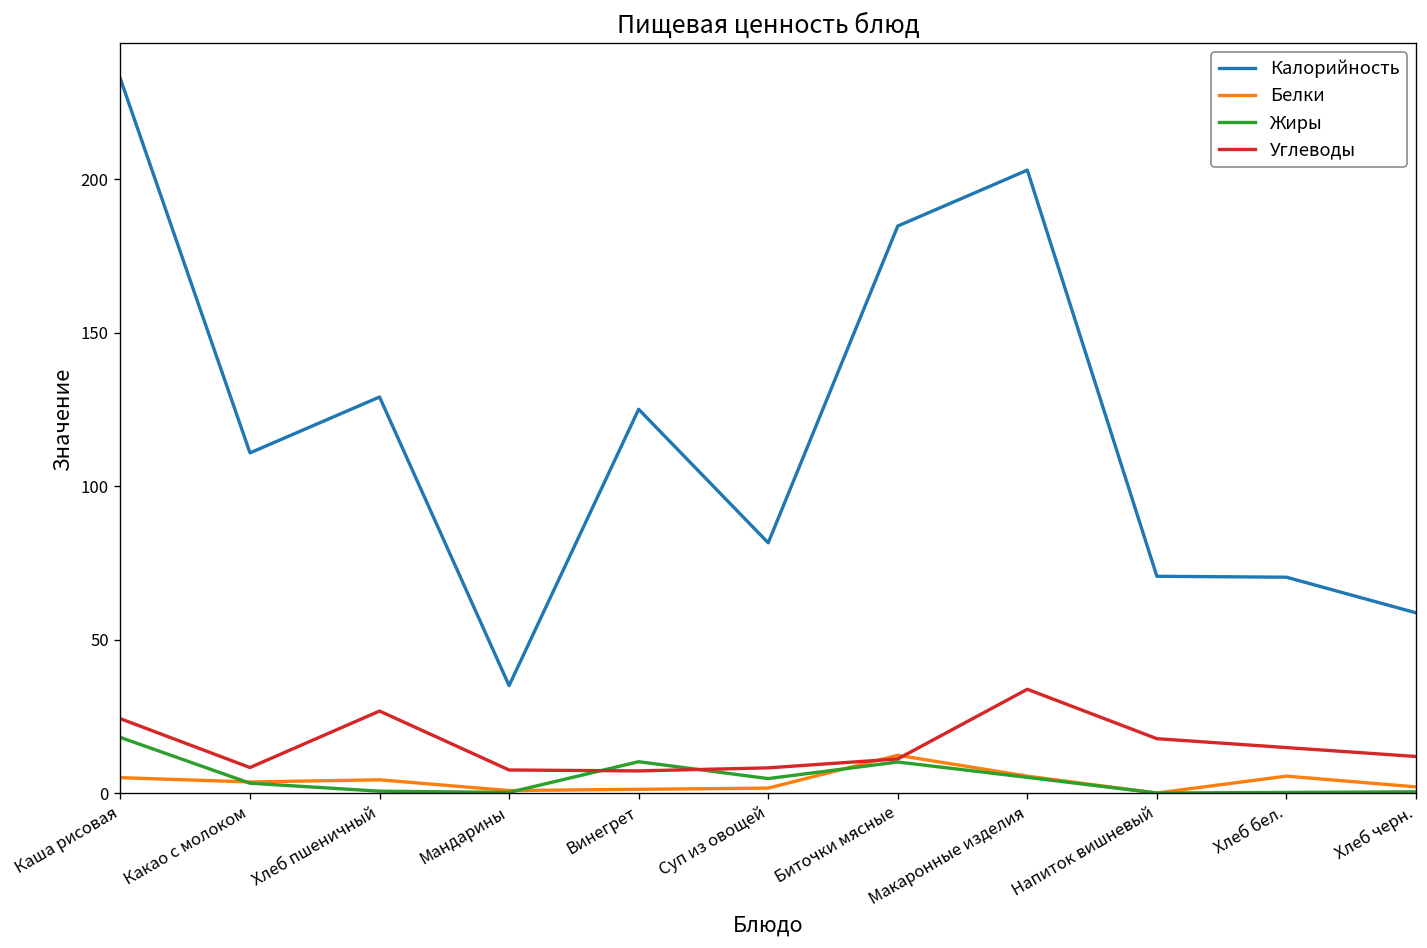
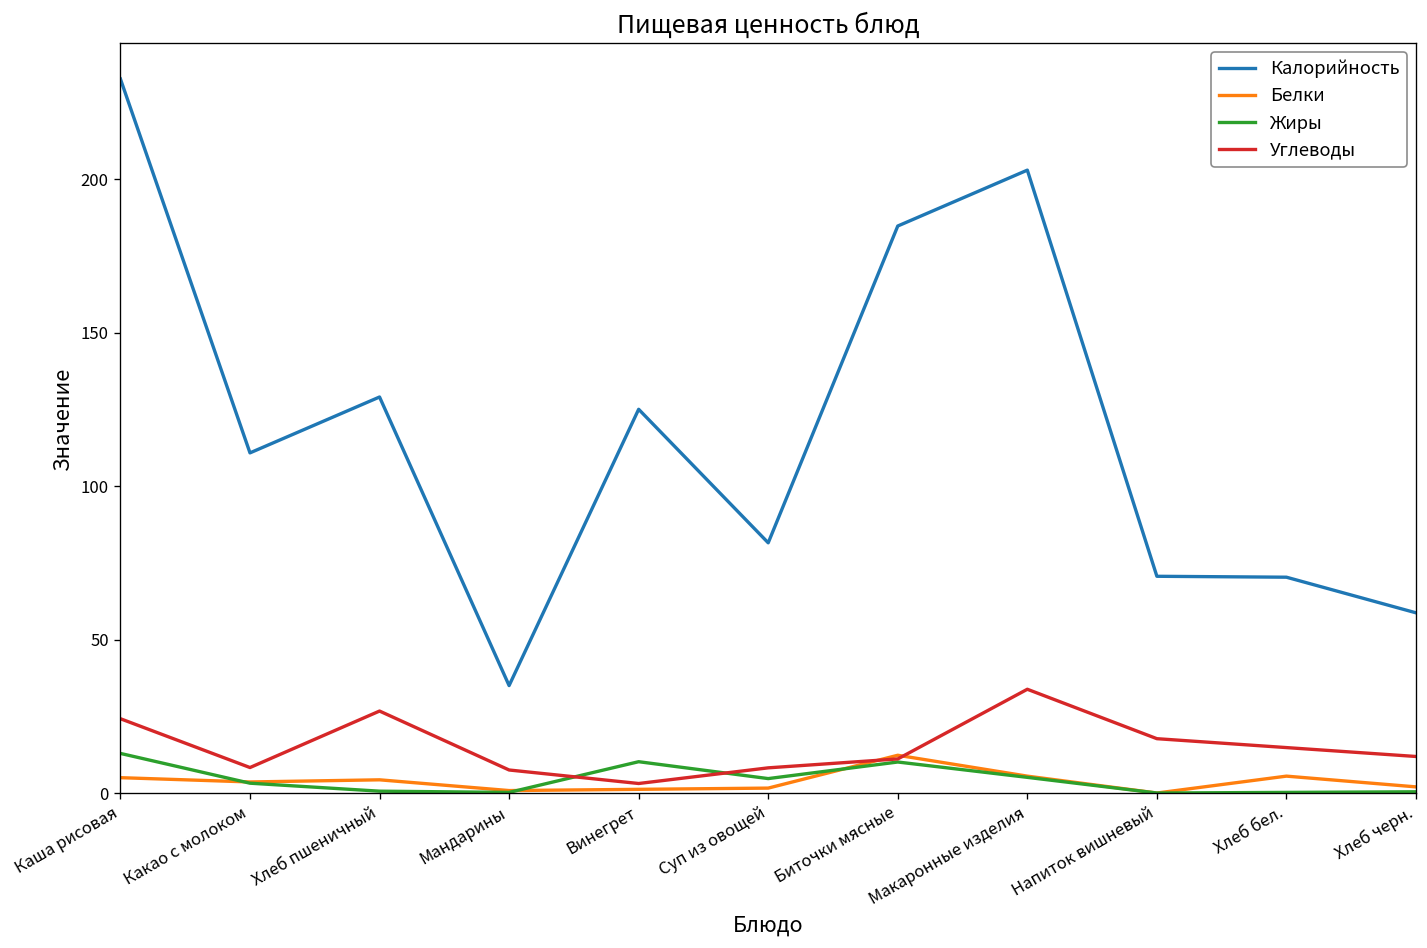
  {
    "Калорийность": {
      "Каша рисовая": 233,
      "Какао с молоком": 111,
      "Хлеб пшеничный": 129,
      "Мандарины": 35,
      "Винегрет": 125,
      "Суп из овощей": 82,
      "Биточки мясные": 185,
      "Макаронные изделия": 203,
      "Напиток вишневый": 71,
      "Хлеб бел.": 70,
      "Хлеб черн.": 59
    },
    "Белки": {
      "Каша рисовая": 5,
      "Хлеб пшеничный": 4,
      "Винегрет": 1,
      "Суп из овощей": 2,
      "Биточки мясные": 12,
      "Хлеб бел.": 6,
      "Хлеб черн.": 2
    },
    "Жиры": {
-     "Каша рисовая": 18,
+     "Каша рисовая": 13,
      "Хлеб пшеничный": 1,
      "Винегрет": 10,
      "Суп из овощей": 5,
      "Хлеб бел.": 0,
      "Хлеб черн.": 0
    },
    "Углеводы": {
      "Каша рисовая": 24,
      "Какао с молоком": 8,
      "Хлеб пшеничный": 27,
      "Мандарины": 8,
-     "Винегрет": 7,
+     "Винегрет": 3,
      "Суп из овощей": 8,
      "Макаронные изделия": 34,
      "Напиток вишневый": 18,
      "Хлеб бел.": 15,
      "Хлеб черн.": 12
    }
  }
